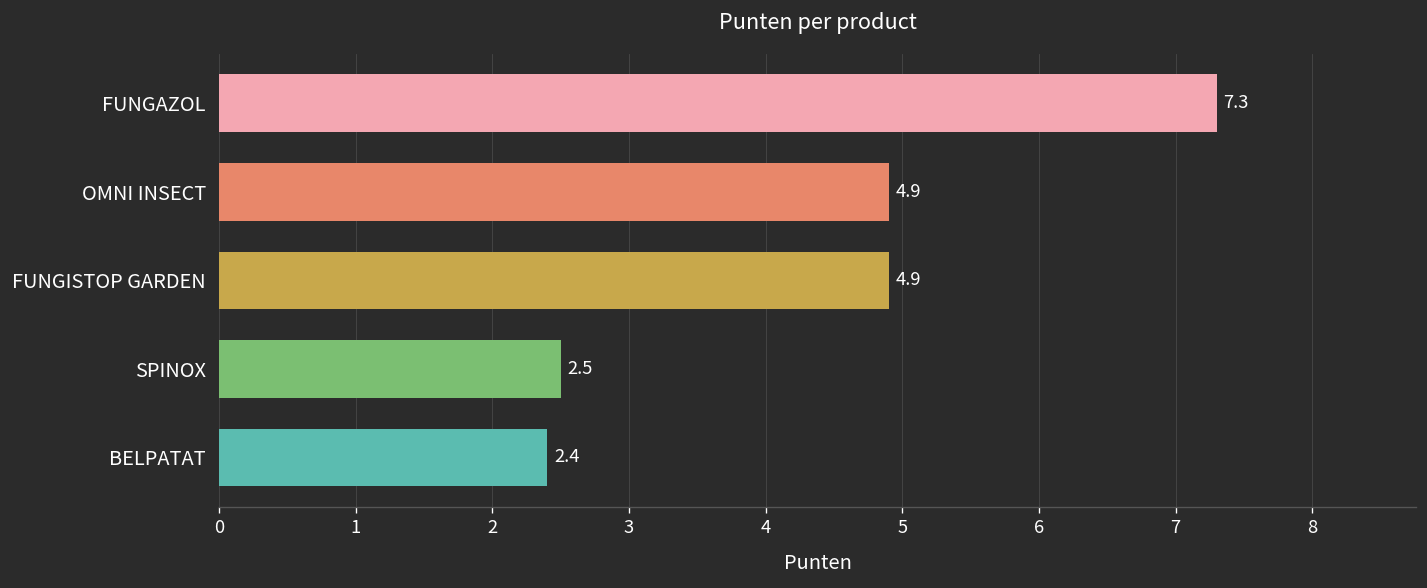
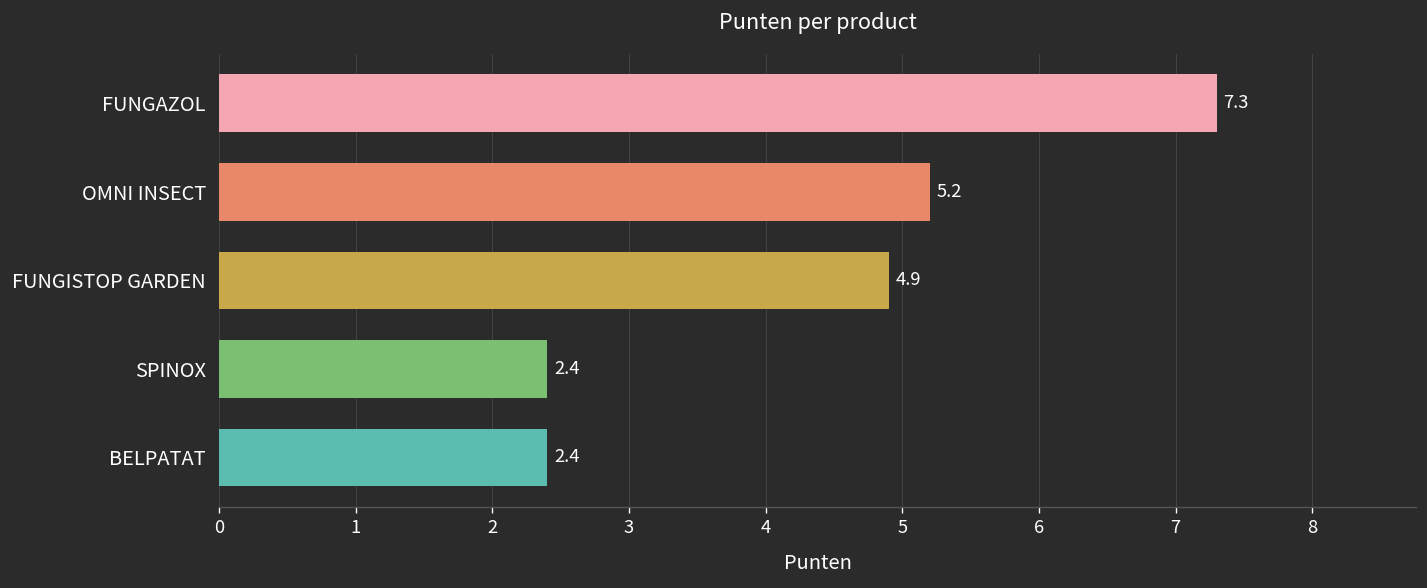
  {
    "FUNGAZOL": 7.3,
-   "OMNI INSECT": 4.9,
+   "OMNI INSECT": 5.2,
    "FUNGISTOP GARDEN": 4.9,
-   "SPINOX": 2.5,
+   "SPINOX": 2.4,
    "BELPATAT": 2.4
  }
